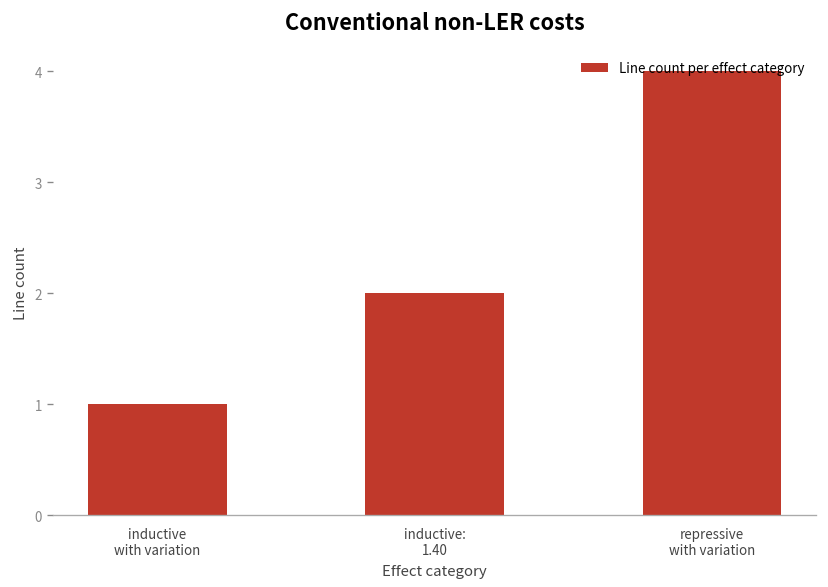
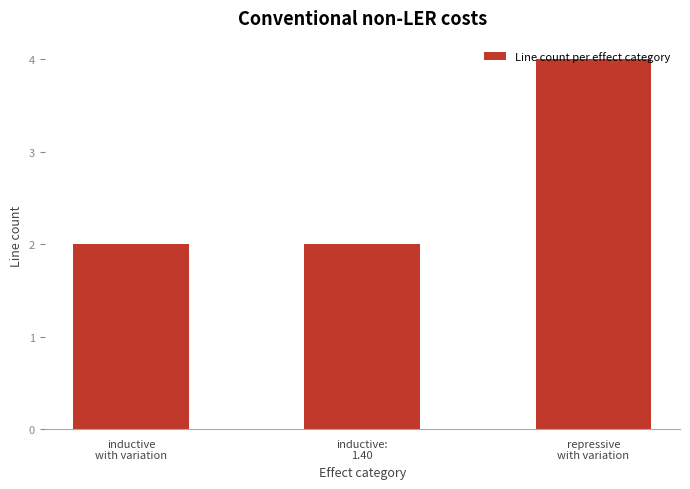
  {
-   "inductive with variation": 1,
+   "inductive with variation": 2,
    "inductive: 1.40": 2,
    "repressive with variation": 4
  }
